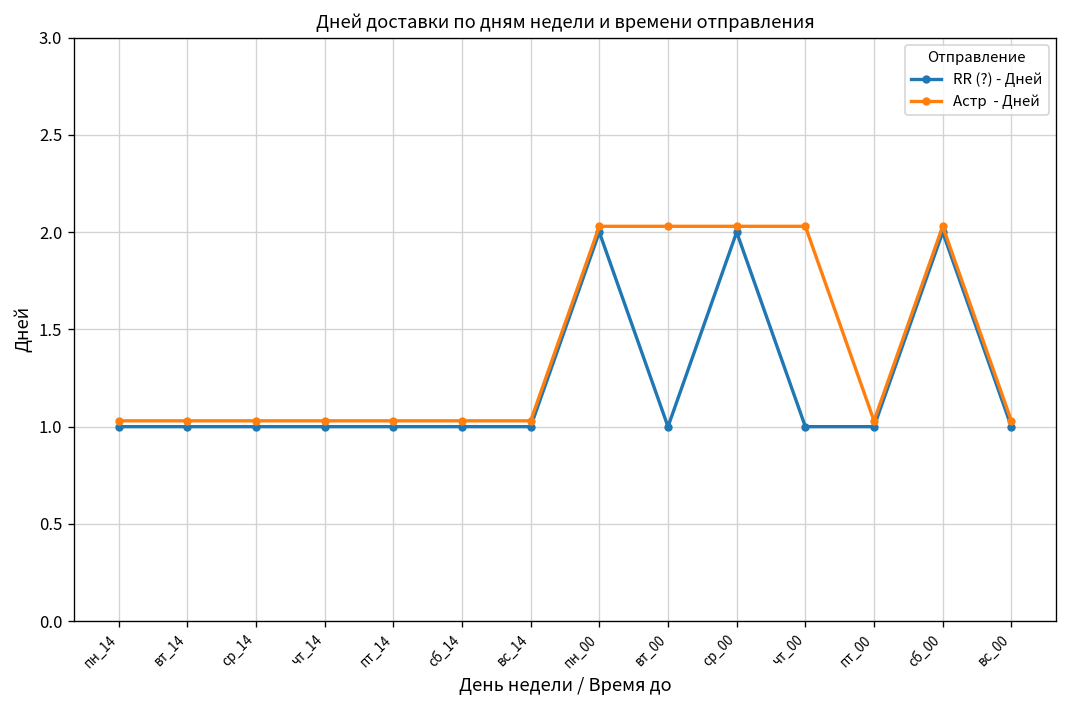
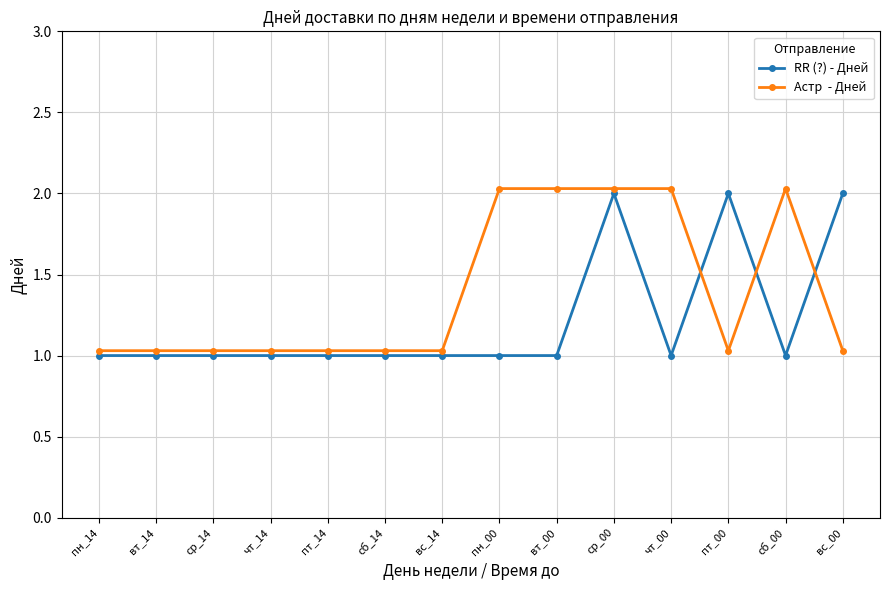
  {
    "RR (?) - Дней": {
      "пн_14": 1,
      "вт_14": 1,
      "ср_14": 1,
      "чт_14": 1,
      "пт_14": 1,
      "сб_14": 1,
      "вс_14": 1,
-     "пн_00": 2,
+     "пн_00": 1,
      "вт_00": 1,
      "ср_00": 2,
      "чт_00": 1,
-     "пт_00": 1,
-     "сб_00": 2,
-     "вс_00": 1
+     "пт_00": 2,
+     "сб_00": 1,
+     "вс_00": 2
    },
    "Астр - Дней": {
      "пн_14": 1.03,
      "вт_14": 1.03,
      "ср_14": 1.03,
      "чт_14": 1.03,
      "пт_14": 1.03,
      "сб_14": 1.03,
      "вс_14": 1.03,
      "пн_00": 2.03,
      "вт_00": 2.03,
      "ср_00": 2.03,
      "чт_00": 2.03,
      "пт_00": 1.03,
      "сб_00": 2.03,
      "вс_00": 1.03
    }
  }
